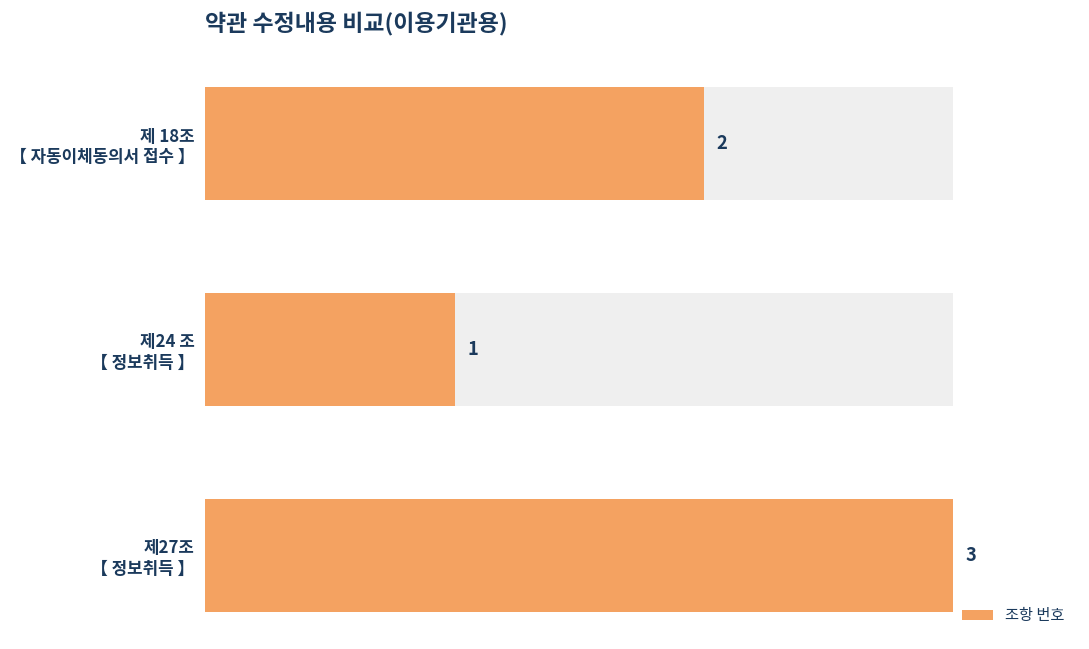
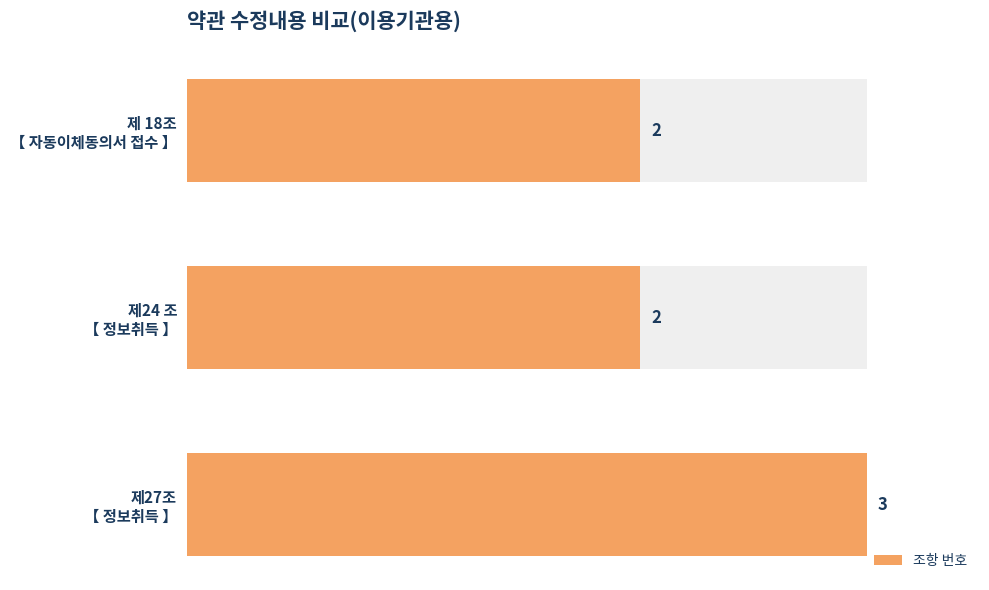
  {
    "조항 번호": {
-     "제24 조 【 정보취득 】": 1,
+     "제24 조 【 정보취득 】": 2,
      "제27조 【 정보취득 】": 3
    }
  }
